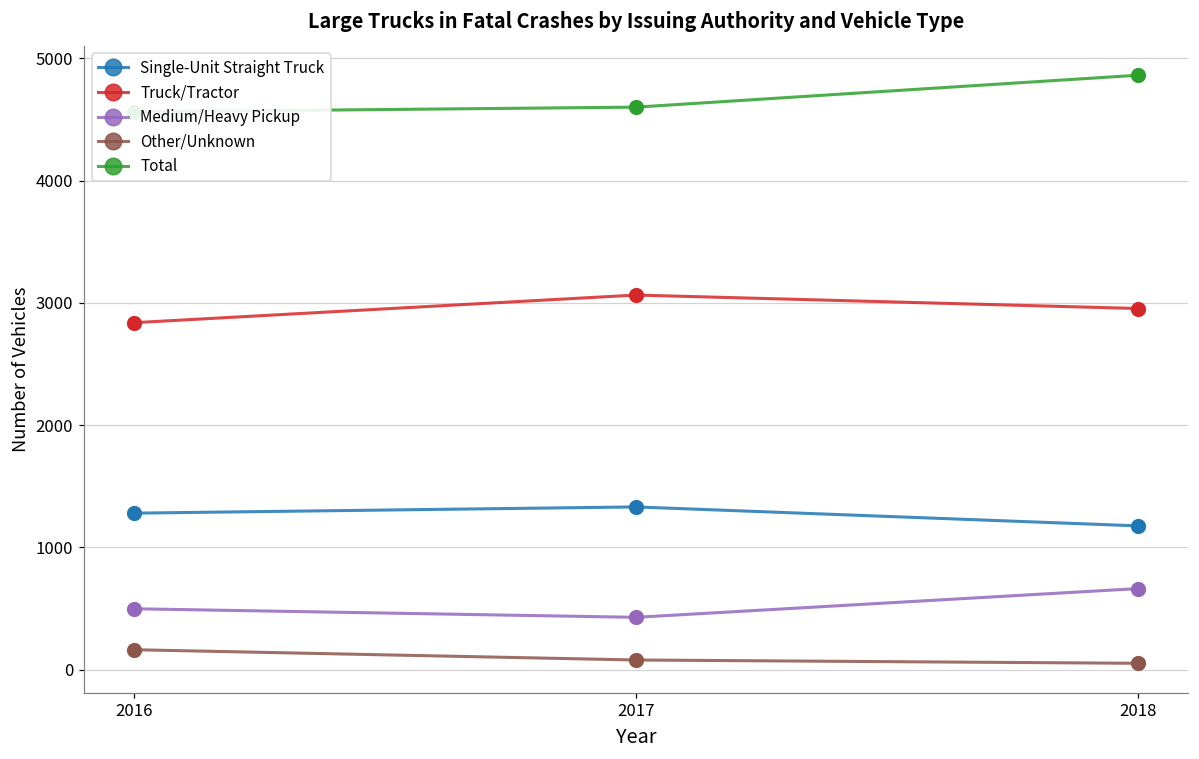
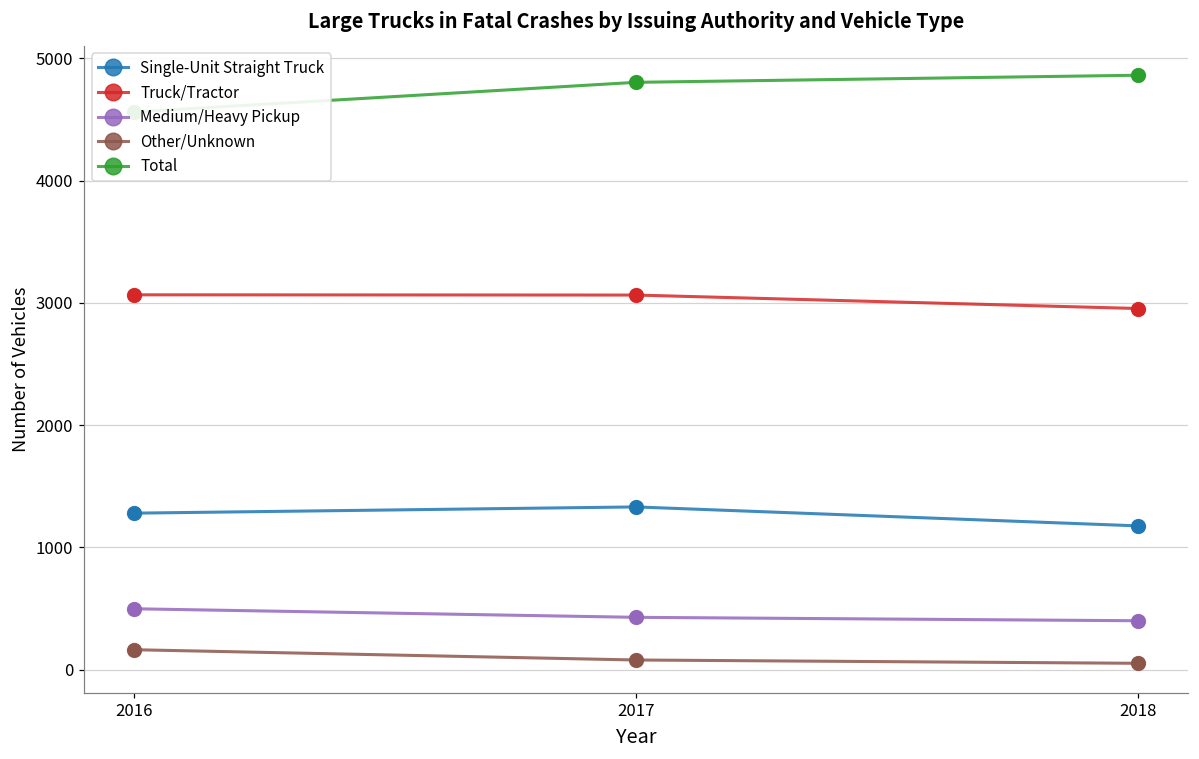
  {
    "Single-Unit Straight Truck": {
      "2016": 1280,
      "2017": 1330,
      "2018": 1180
    },
    "Truck/Tractor": {
-     "2016": 2840,
+     "2016": 3070,
      "2017": 3060,
      "2018": 2950
    },
    "Medium/Heavy Pickup": {
      "2016": 500,
      "2017": 430,
-     "2018": 660
+     "2018": 400
    },
    "Other/Unknown": {
      "2016": 160,
      "2017": 80,
      "2018": 50
    },
    "Total": {
-     "2017": 4600,
+     "2017": 4800,
      "2018": 4860
    }
  }
